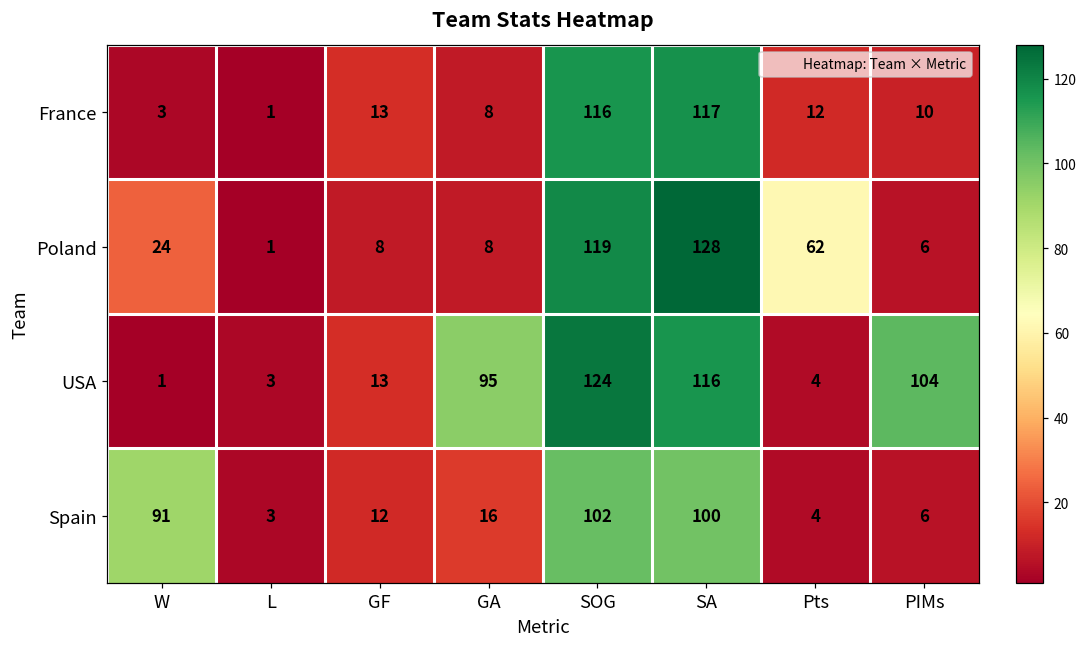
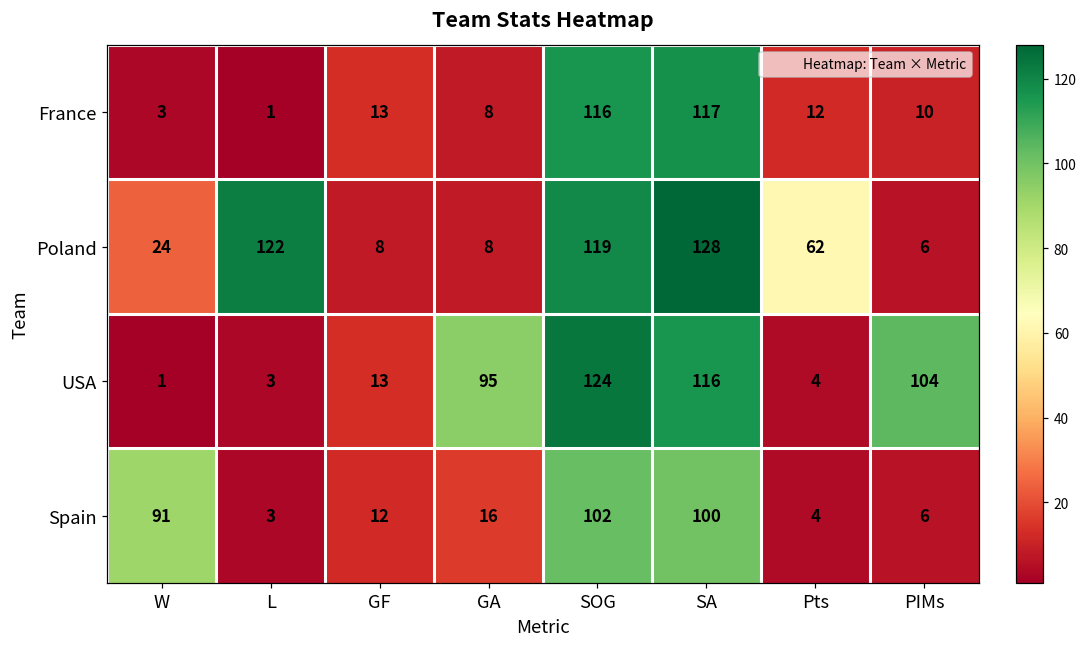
  {
    "France": {
      "W": 3,
      "L": 1,
      "GF": 13,
      "GA": 8,
      "SOG": 116,
      "SA": 117,
      "Pts": 12,
      "PIMs": 10
    },
    "Poland": {
      "W": 24,
-     "L": 1,
+     "L": 122,
      "GF": 8,
      "GA": 8,
      "SOG": 119,
      "SA": 128,
      "Pts": 62,
      "PIMs": 6
    },
    "USA": {
      "W": 1,
      "L": 3,
      "GF": 13,
      "GA": 95,
      "SOG": 124,
      "SA": 116,
      "Pts": 4,
      "PIMs": 104
    },
    "Spain": {
      "W": 91,
      "L": 3,
      "GF": 12,
      "GA": 16,
      "SOG": 102,
      "SA": 100,
      "Pts": 4,
      "PIMs": 6
    }
  }
